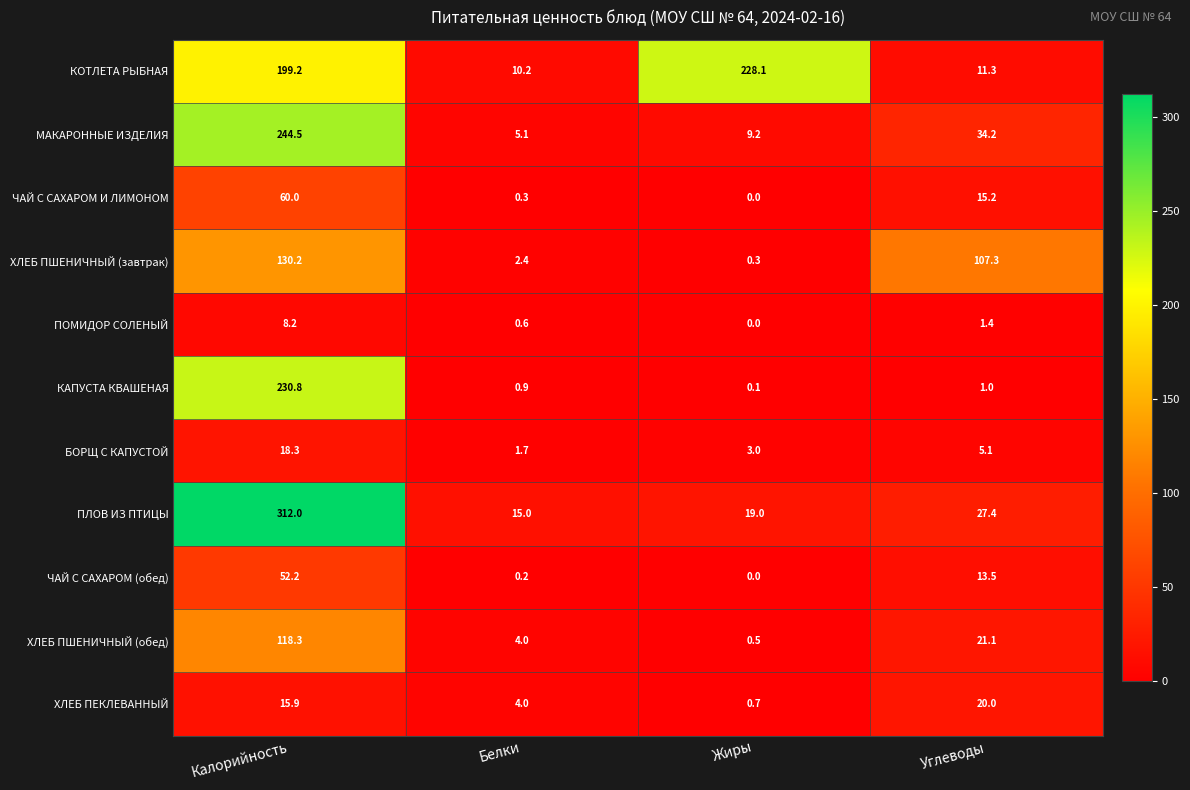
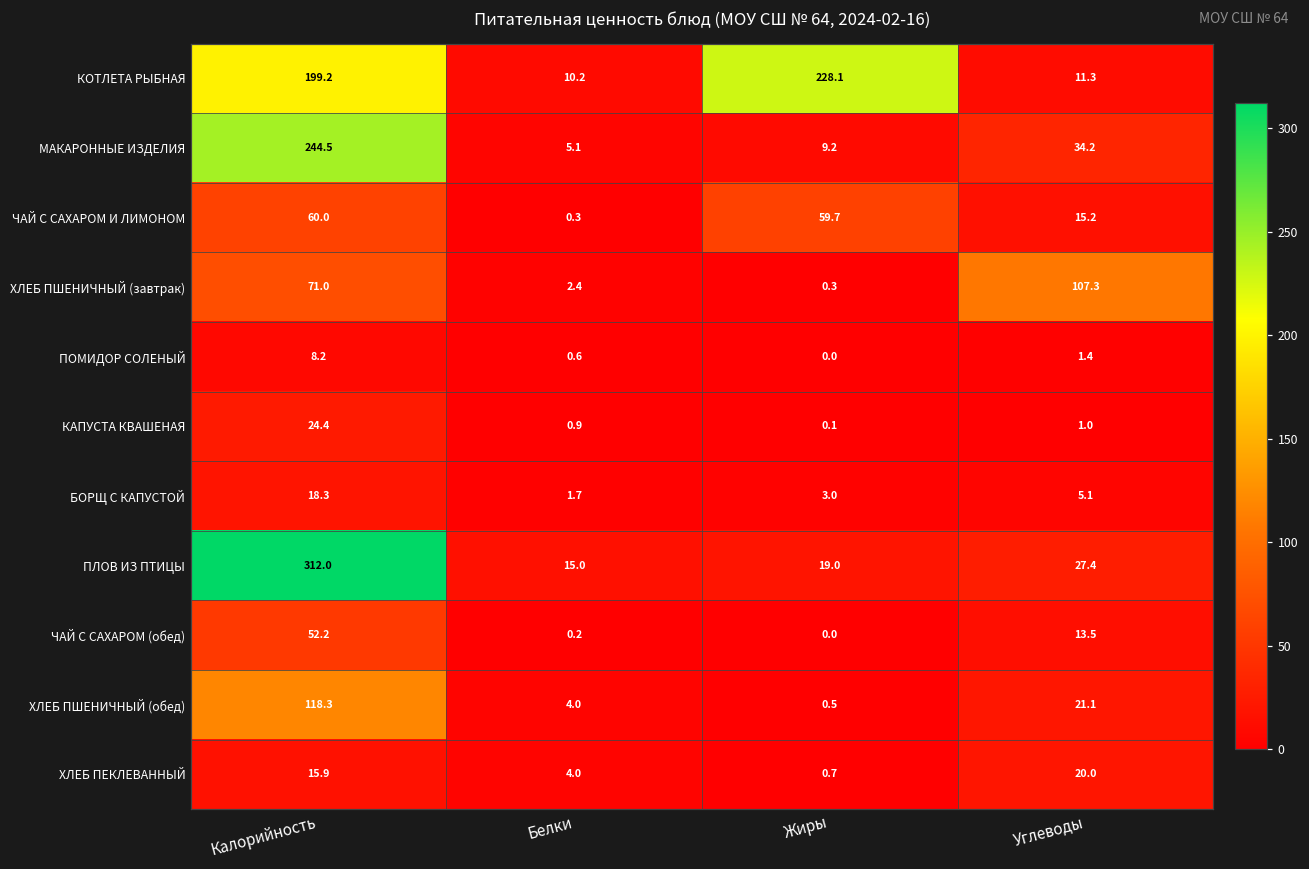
  {
    "КОТЛЕТА РЫБНАЯ": {
      "Калорийность": 199.2,
      "Белки": 10.2,
      "Жиры": 228.1,
      "Углеводы": 11.3
    },
    "МАКАРОННЫЕ ИЗДЕЛИЯ": {
      "Калорийность": 244.5,
      "Белки": 5.1,
      "Жиры": 9.2,
      "Углеводы": 34.2
    },
    "ЧАЙ С САХАРОМ И ЛИМОНОМ": {
      "Калорийность": 60.0,
      "Белки": 0.3,
-     "Жиры": 0.0,
+     "Жиры": 59.7,
      "Углеводы": 15.2
    },
    "ХЛЕБ ПШЕНИЧНЫЙ (завтрак)": {
-     "Калорийность": 130.2,
+     "Калорийность": 71.0,
      "Белки": 2.4,
      "Жиры": 0.3,
      "Углеводы": 107.3
    },
    "ПОМИДОР СОЛЕНЫЙ": {
      "Калорийность": 8.2,
      "Белки": 0.6,
      "Жиры": 0.0,
      "Углеводы": 1.4
    },
    "КАПУСТА КВАШЕНАЯ": {
-     "Калорийность": 230.8,
+     "Калорийность": 24.4,
      "Белки": 0.9,
      "Жиры": 0.1,
      "Углеводы": 1.0
    },
    "БОРЩ С КАПУСТОЙ": {
      "Калорийность": 18.3,
      "Белки": 1.7,
      "Жиры": 3.0,
      "Углеводы": 5.1
    },
    "ПЛОВ ИЗ ПТИЦЫ": {
      "Калорийность": 312.0,
      "Белки": 15.0,
      "Жиры": 19.0,
      "Углеводы": 27.4
    },
    "ЧАЙ С САХАРОМ (обед)": {
      "Калорийность": 52.2,
      "Белки": 0.2,
      "Жиры": 0.0,
      "Углеводы": 13.5
    },
    "ХЛЕБ ПШЕНИЧНЫЙ (обед)": {
      "Калорийность": 118.3,
      "Белки": 4.0,
      "Жиры": 0.5,
      "Углеводы": 21.1
    },
    "ХЛЕБ ПЕКЛЕВАННЫЙ": {
      "Калорийность": 15.9,
      "Белки": 4.0,
      "Жиры": 0.7,
      "Углеводы": 20.0
    }
  }
